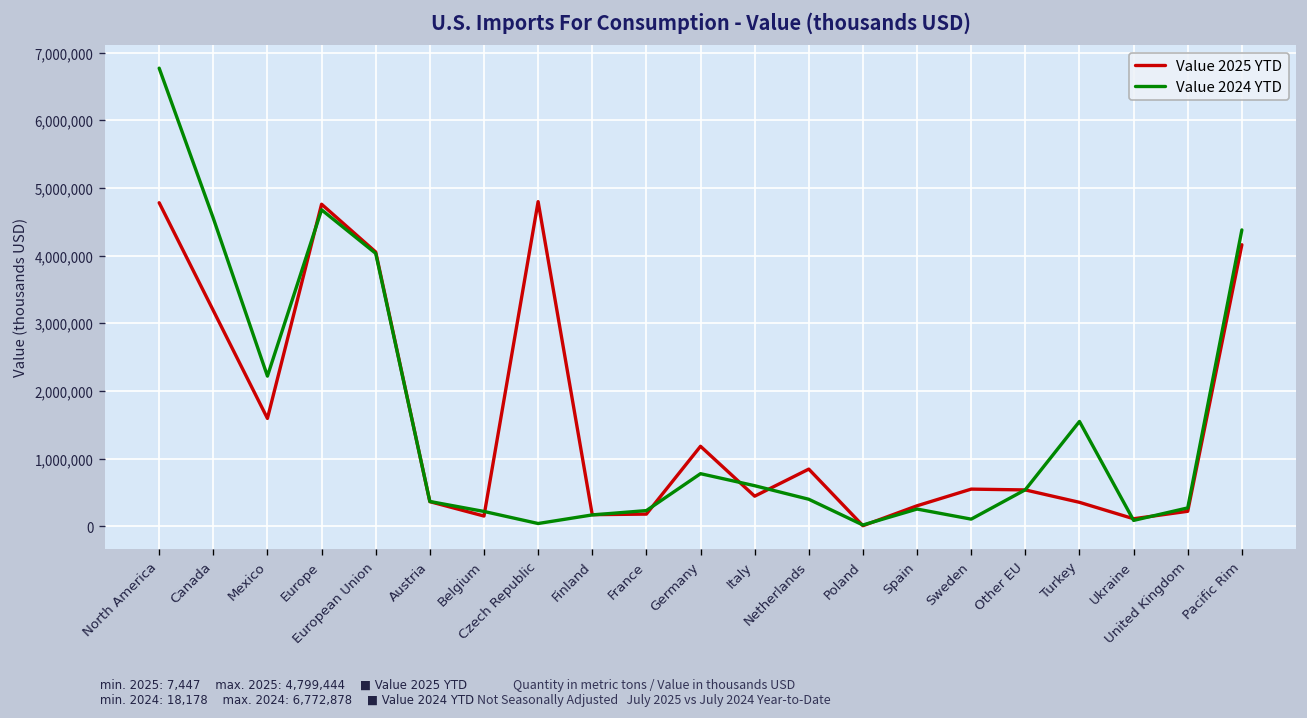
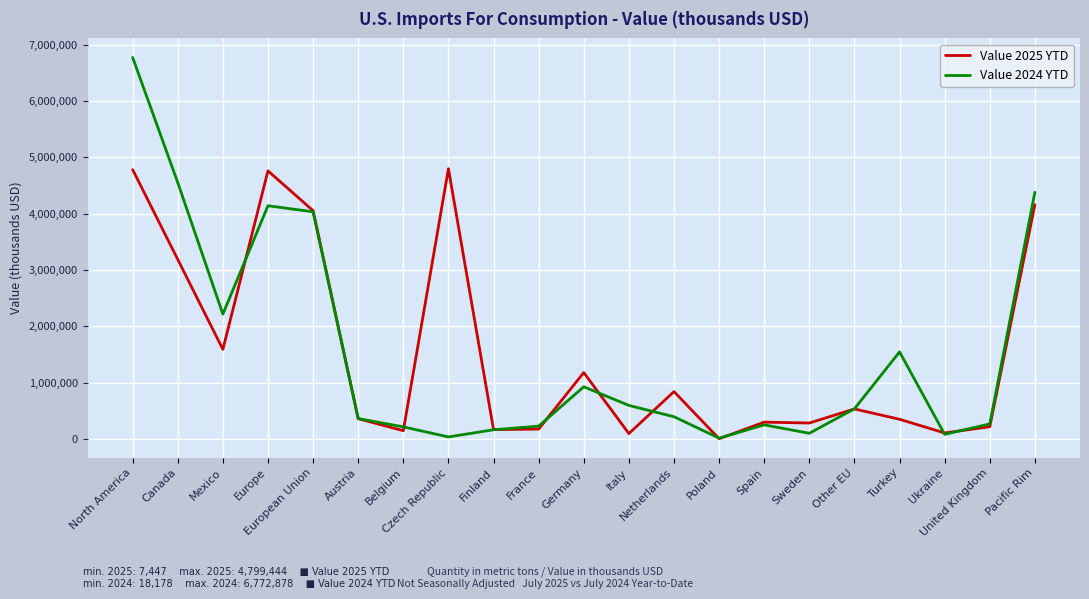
  {
    "Value 2025 YTD": {
      "North America": "4,800,000",
      "Canada": "3,200,000",
      "Mexico": "1,600,000",
      "Europe": "4,800,000",
      "Belgium": "200,000",
      "Czech Republic": "4,800,000",
      "France": "200,000",
      "Germany": "1,200,000",
-     "Italy": "400,000",
+     "Italy": "100,000",
      "Netherlands": "800,000",
      "Spain": "300,000",
-     "Sweden": "500,000",
+     "Sweden": "300,000",
      "Turkey": "400,000",
      "United Kingdom": "200,000",
      "Pacific Rim": "4,200,000"
    },
    "Value 2024 YTD": {
      "North America": "6,800,000",
      "Canada": "4,600,000",
      "Mexico": "2,200,000",
-     "Europe": "4,700,000",
+     "Europe": "4,100,000",
      "Belgium": "200,000",
      "Czech Republic": "0",
      "France": "200,000",
-     "Germany": "800,000",
+     "Germany": "900,000",
      "Italy": "600,000",
      "Netherlands": "400,000",
      "Spain": "300,000",
      "Sweden": "100,000",
      "Turkey": "1,500,000",
      "United Kingdom": "300,000",
      "Pacific Rim": "4,400,000"
    }
  }
